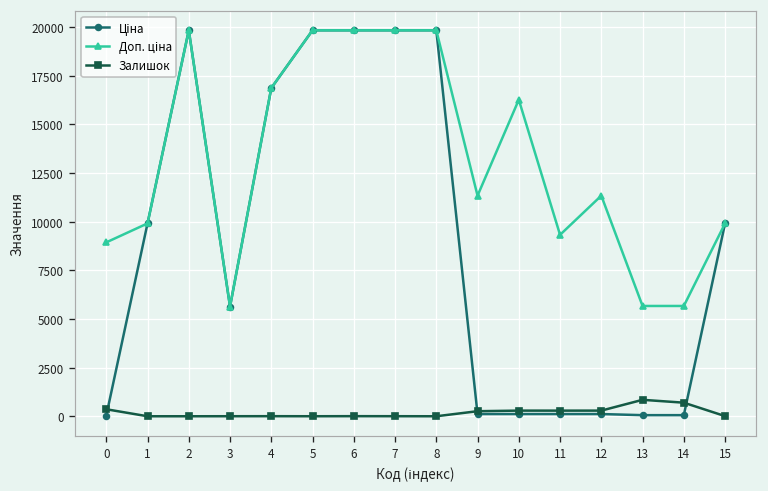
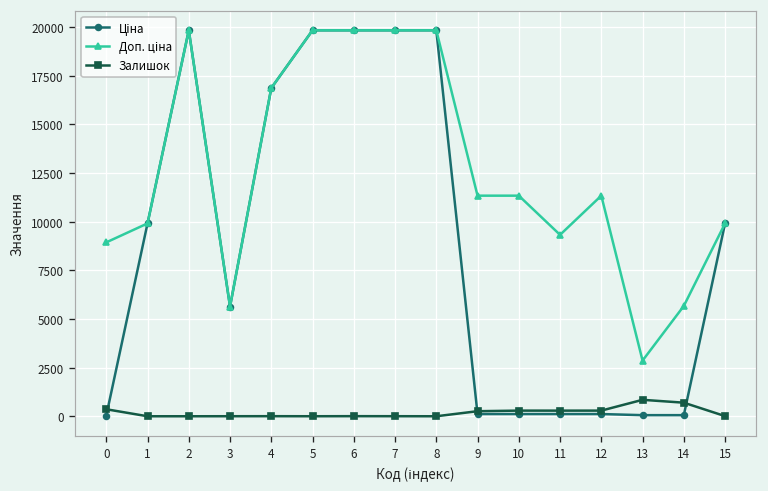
  {
    "Доп. ціна": {
      "0": 8900,
      "9": 11300,
-     "10": 16300,
+     "10": 11300,
      "11": 9300,
      "12": 11300,
-     "13": 5700,
+     "13": 2900,
      "14": 5700
    }
  }
